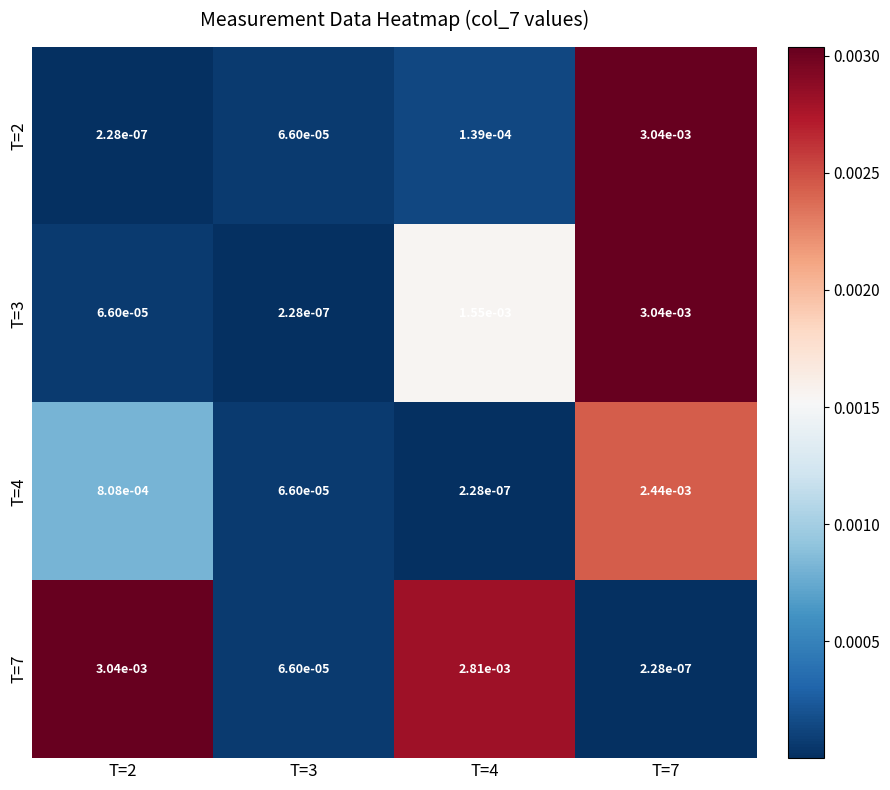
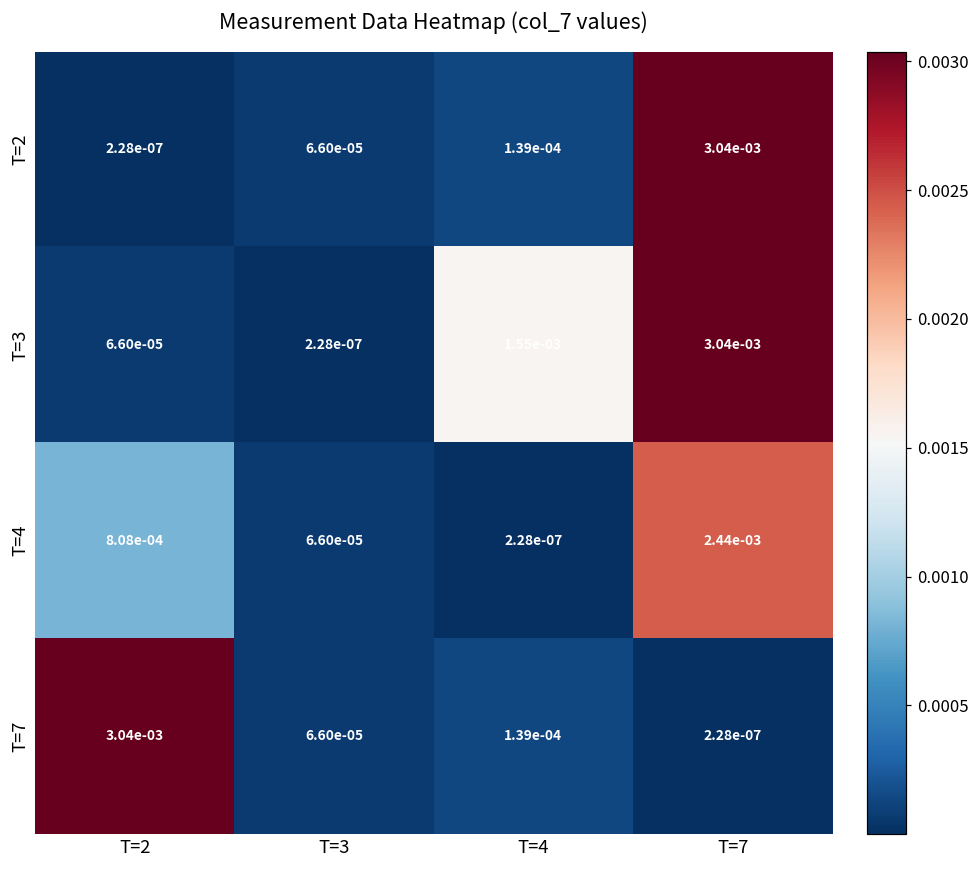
  {
    "T=2": {
      "T=2": "2.28e-07",
      "T=3": "6.60e-05",
      "T=4": "1.39e-04",
      "T=7": "3.04e-03"
    },
    "T=3": {
      "T=2": "6.60e-05",
      "T=3": "2.28e-07",
      "T=7": "3.04e-03"
    },
    "T=4": {
      "T=2": "8.08e-04",
      "T=3": "6.60e-05",
      "T=4": "2.28e-07",
      "T=7": "2.44e-03"
    },
    "T=7": {
      "T=2": "3.04e-03",
      "T=3": "6.60e-05",
-     "T=4": "2.81e-03",
+     "T=4": "1.39e-04",
      "T=7": "2.28e-07"
    }
  }
